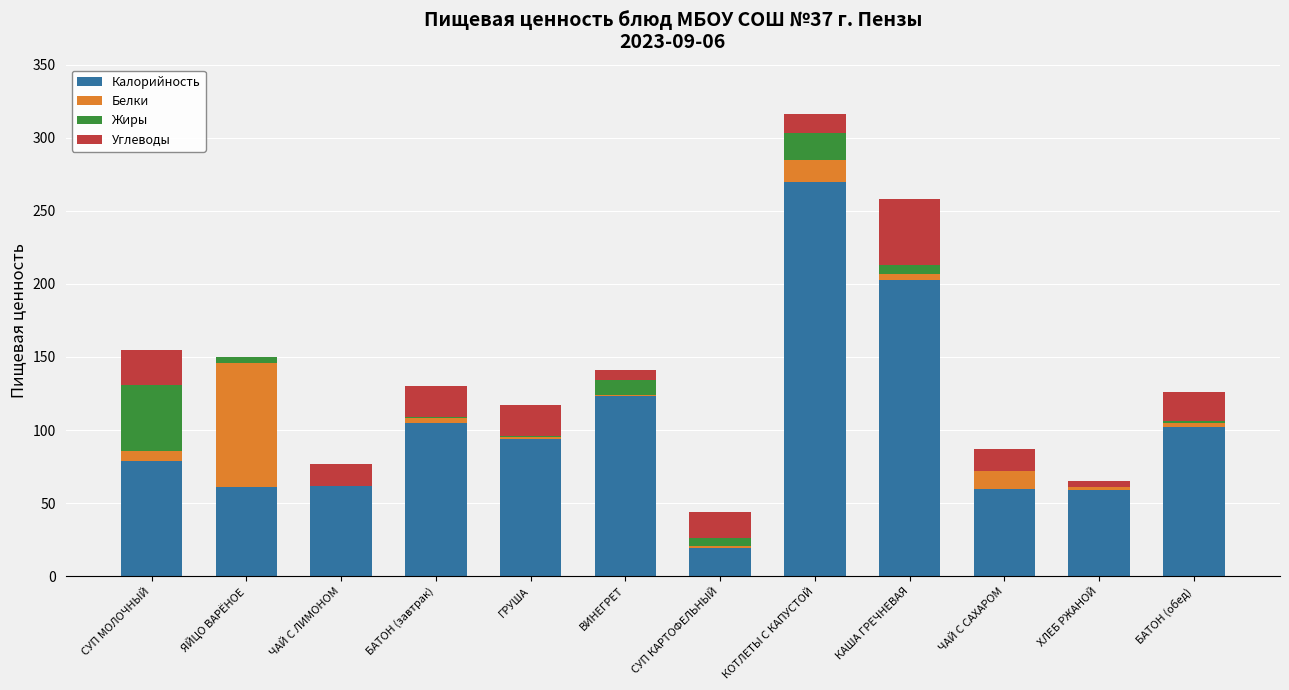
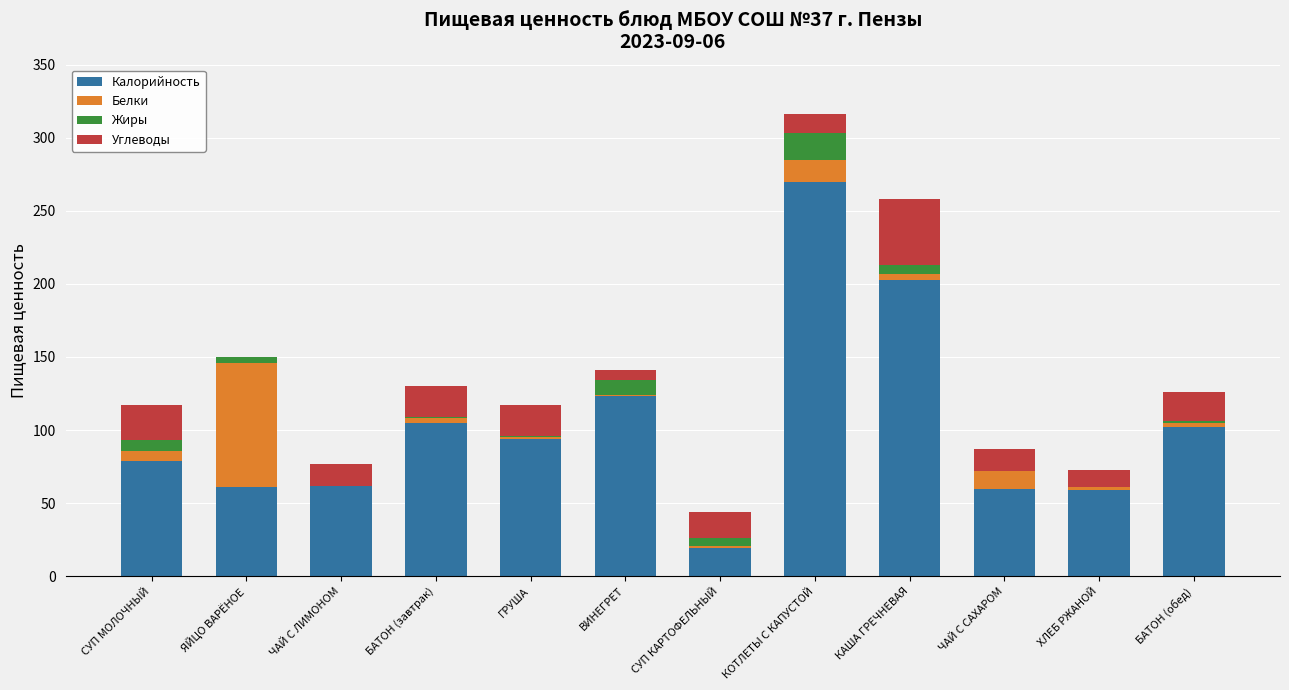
  {
    "Калорийность": {
      "СУП МОЛОЧНЫЙ": 79,
      "ЯЙЦО ВАРЁНОЕ": 61,
      "ЧАЙ С ЛИМОНОМ": 62,
      "БАТОН (завтрак)": 105,
      "ГРУША": 94,
      "ВИНЕГРЕТ": 123,
      "СУП КАРТОФЕЛЬНЫЙ": 19,
      "КОТЛЕТЫ С КАПУСТОЙ": 270,
      "КАША ГРЕЧНЕВАЯ": 203,
      "ЧАЙ С САХАРОМ": 60,
      "ХЛЕБ РЖАНОЙ": 59,
      "БАТОН (обед)": 102
    },
    "Белки": {
      "СУП МОЛОЧНЫЙ": 7,
      "ЯЙЦО ВАРЁНОЕ": 85,
      "ЧАЙ С ЛИМОНОМ": 0,
      "БАТОН (завтрак)": 3,
      "СУП КАРТОФЕЛЬНЫЙ": 2,
      "КОТЛЕТЫ С КАПУСТОЙ": 15,
      "КАША ГРЕЧНЕВАЯ": 4,
      "ЧАЙ С САХАРОМ": 12,
      "ХЛЕБ РЖАНОЙ": 2,
      "БАТОН (обед)": 3
    },
    "Жиры": {
-     "СУП МОЛОЧНЫЙ": 45,
+     "СУП МОЛОЧНЫЙ": 7,
      "ЯЙЦО ВАРЁНОЕ": 4,
      "ЧАЙ С ЛИМОНОМ": 0,
      "ВИНЕГРЕТ": 10,
      "СУП КАРТОФЕЛЬНЫЙ": 5,
      "КОТЛЕТЫ С КАПУСТОЙ": 18,
      "КАША ГРЕЧНЕВАЯ": 6,
      "ЧАЙ С САХАРОМ": 0,
      "ХЛЕБ РЖАНОЙ": 0
    },
    "Углеводы": {
      "СУП МОЛОЧНЫЙ": 24,
      "ЯЙЦО ВАРЁНОЕ": 0,
      "ЧАЙ С ЛИМОНОМ": 15,
      "БАТОН (завтрак)": 21,
      "ГРУША": 21,
      "ВИНЕГРЕТ": 7,
      "СУП КАРТОФЕЛЬНЫЙ": 18,
      "КОТЛЕТЫ С КАПУСТОЙ": 13,
      "КАША ГРЕЧНЕВАЯ": 45,
      "ЧАЙ С САХАРОМ": 15,
-     "ХЛЕБ РЖАНОЙ": 4,
+     "ХЛЕБ РЖАНОЙ": 12,
      "БАТОН (обед)": 20
    }
  }
